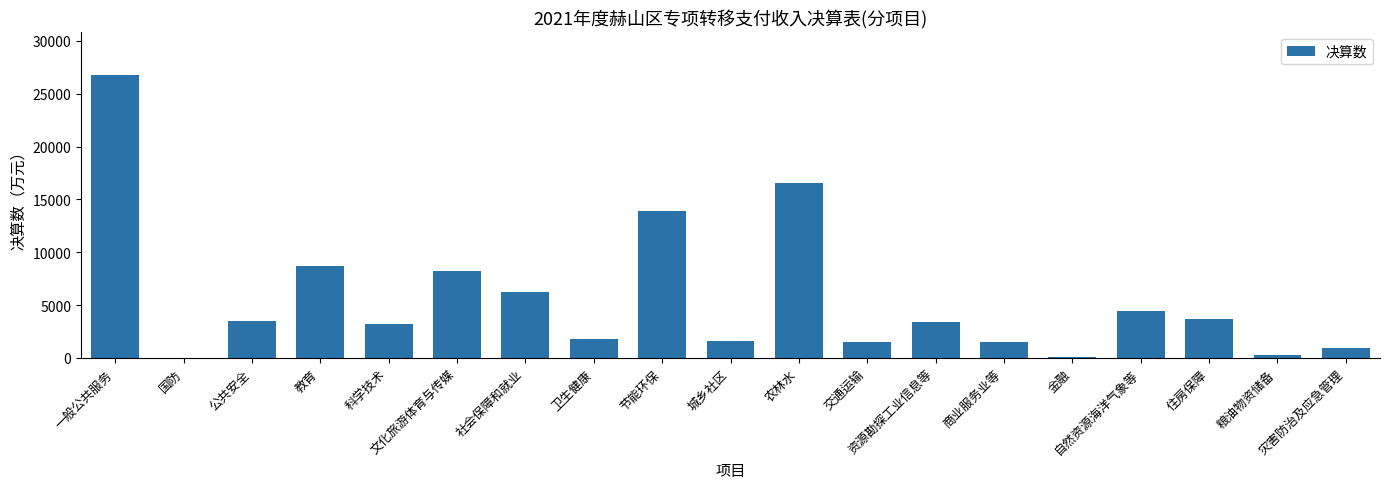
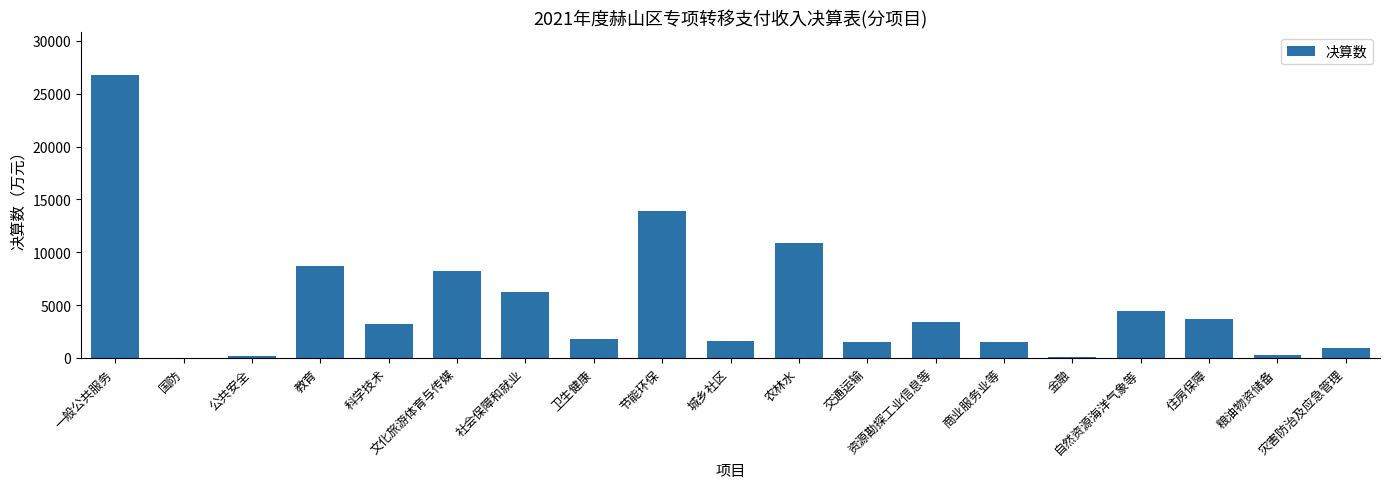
  {
    "一般公共服务": 26800,
-   "公共安全": 3500,
+   "公共安全": 200,
    "教育": 8700,
    "科学技术": 3200,
    "文化旅游体育与传媒": 8200,
    "社会保障和就业": 6200,
    "卫生健康": 1800,
    "节能环保": 13900,
    "城乡社区": 1600,
-   "农林水": 16500,
+   "农林水": 10900,
    "交通运输": 1500,
    "资源勘探工业信息等": 3400,
    "商业服务业等": 1500,
    "自然资源海洋气象等": 4500,
    "住房保障": 3700,
    "粮油物资储备": 300,
    "灾害防治及应急管理": 900
  }
